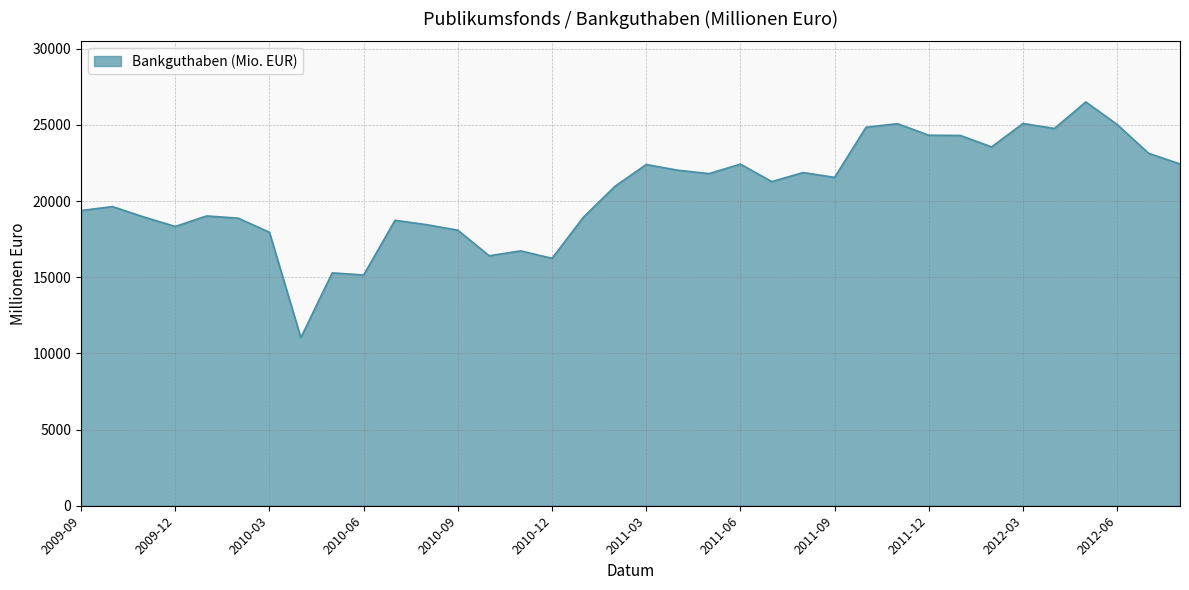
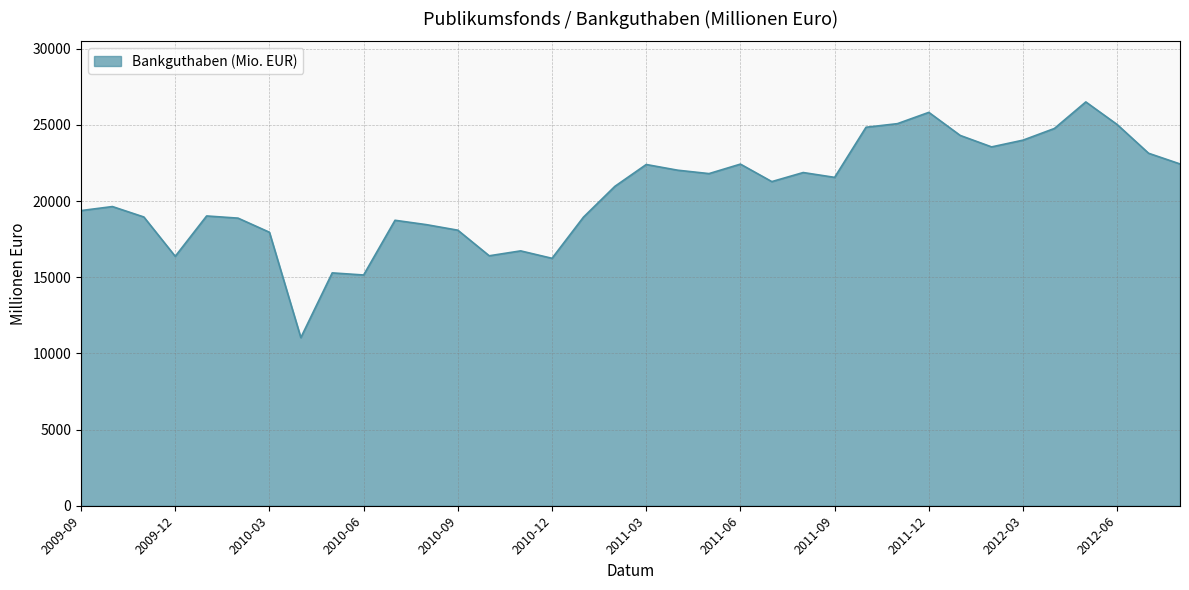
  {
    "2009-09": 19400,
-   "2009-12": 18300,
+   "2009-12": 16400,
    "2010-03": 18000,
    "2010-06": 15200,
    "2010-09": 18100,
    "2010-12": 16200,
    "2011-03": 22400,
    "2011-06": 22400,
    "2011-09": 21600,
-   "2011-12": 24300,
-   "2012-03": 25100,
+   "2011-12": 25800,
+   "2012-03": 24000,
    "2012-06": 25000
  }
